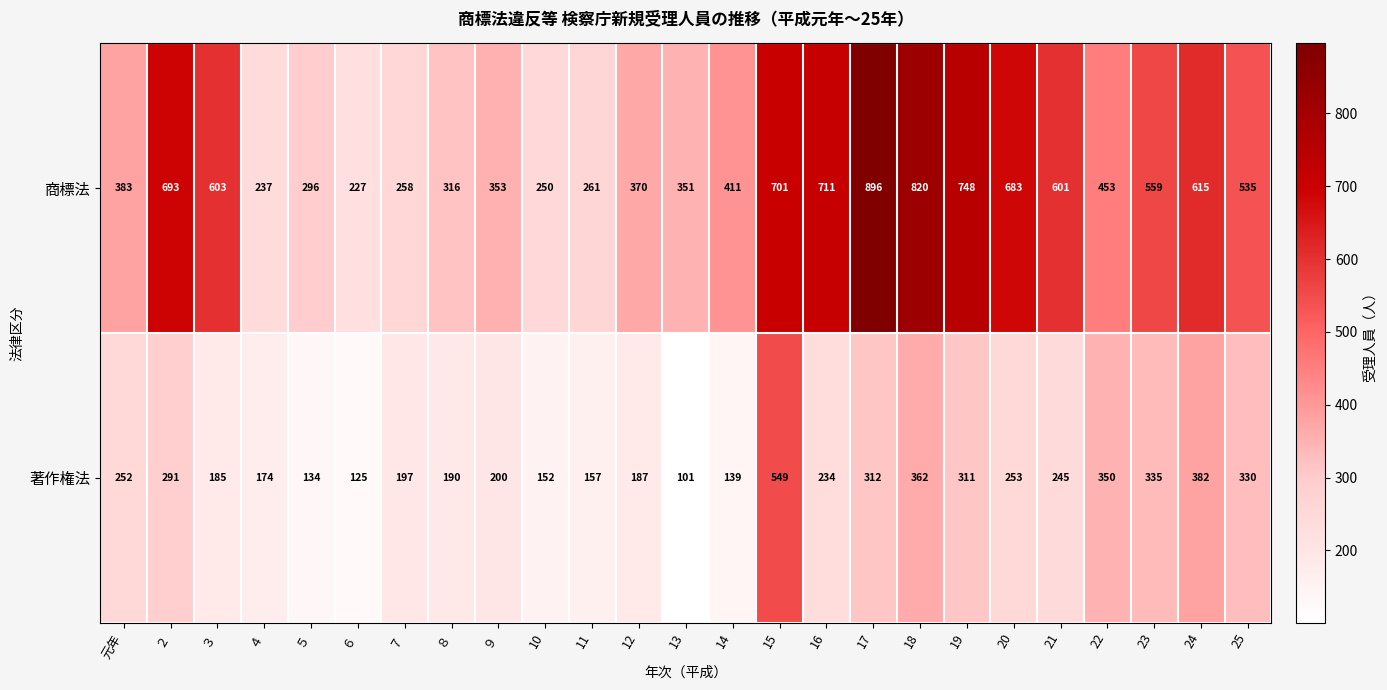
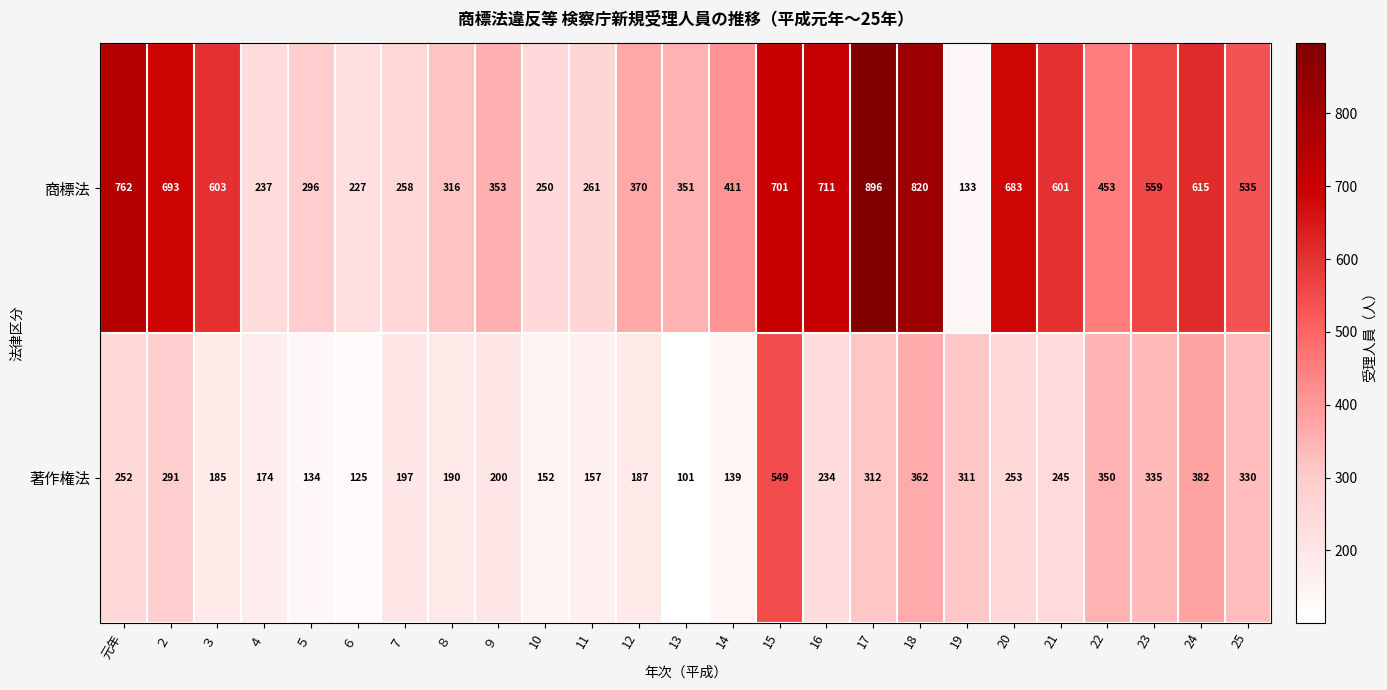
  {
    "商標法": {
-     "元年": 383,
+     "元年": 762,
      "２": 693,
      "３": 603,
      "４": 237,
      "５": 296,
      "６": 227,
      "７": 258,
      "８": 316,
      "９": 353,
      "10": 250,
      "11": 261,
      "12": 370,
      "13": 351,
      "14": 411,
      "15": 701,
      "16": 711,
      "17": 896,
      "18": 820,
-     "19": 748,
+     "19": 133,
      "20": 683,
      "21": 601,
      "22": 453,
      "23": 559,
      "24": 615,
      "25": 535
    },
    "著作権法": {
      "元年": 252,
      "２": 291,
      "３": 185,
      "４": 174,
      "５": 134,
      "６": 125,
      "７": 197,
      "８": 190,
      "９": 200,
      "10": 152,
      "11": 157,
      "12": 187,
      "13": 101,
      "14": 139,
      "15": 549,
      "16": 234,
      "17": 312,
      "18": 362,
      "19": 311,
      "20": 253,
      "21": 245,
      "22": 350,
      "23": 335,
      "24": 382,
      "25": 330
    }
  }
